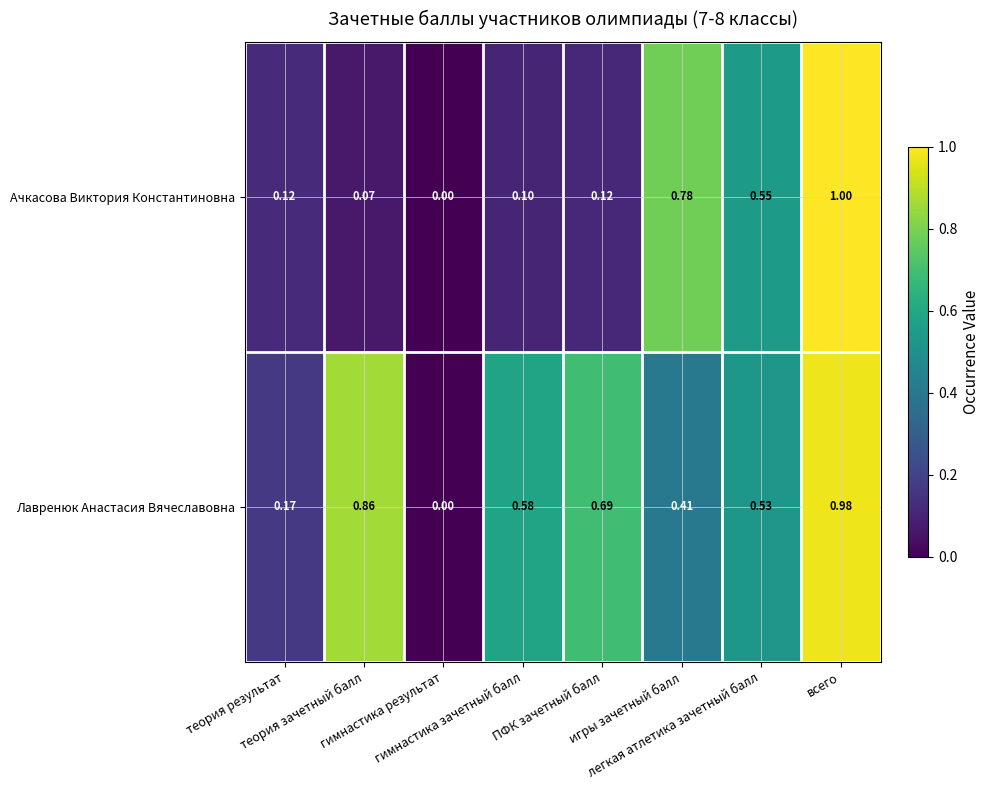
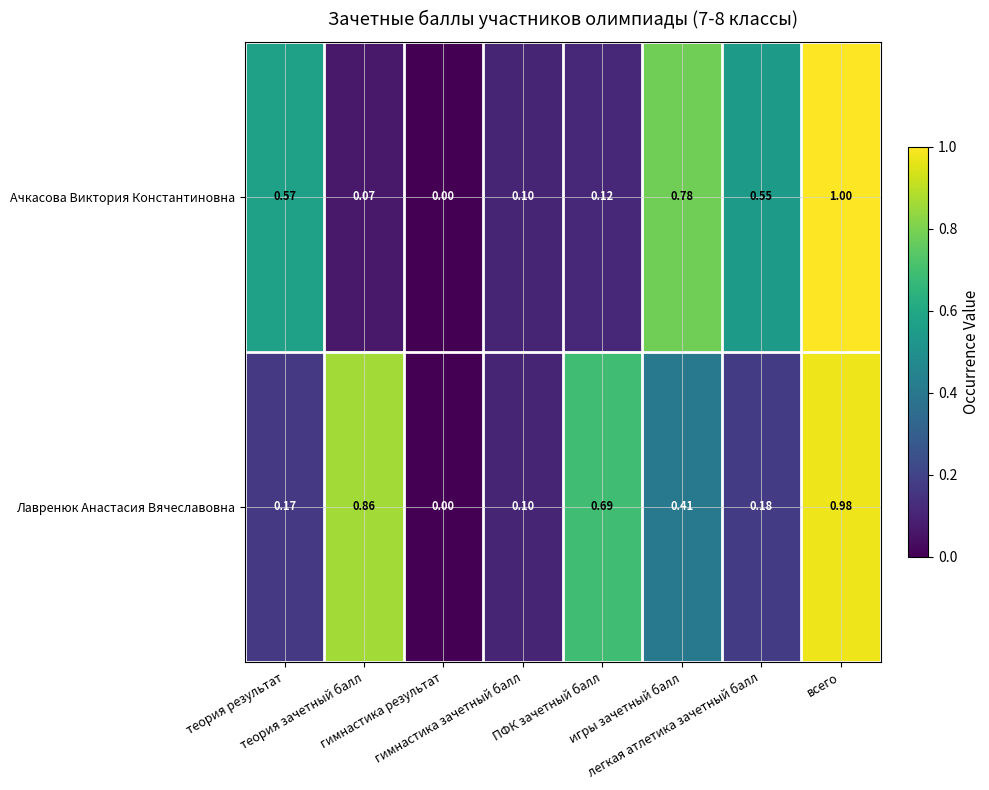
  {
    "Ачкасова Виктория Константиновна": {
-     "теория результат": 0.12,
+     "теория результат": 0.57,
      "теория зачетный балл": 0.07,
      "гимнастика результат": 0.00,
      "гимнастика зачетный балл": 0.10,
      "ПФК зачетный балл": 0.12,
      "игры зачетный балл": 0.78,
      "легкая атлетика зачетный балл": 0.55,
      "всего": 1.00
    },
    "Лавренюк Анастасия Вячеславовна": {
      "теория результат": 0.17,
      "теория зачетный балл": 0.86,
      "гимнастика результат": 0.00,
-     "гимнастика зачетный балл": 0.58,
+     "гимнастика зачетный балл": 0.10,
      "ПФК зачетный балл": 0.69,
      "игры зачетный балл": 0.41,
-     "легкая атлетика зачетный балл": 0.53,
+     "легкая атлетика зачетный балл": 0.18,
      "всего": 0.98
    }
  }
